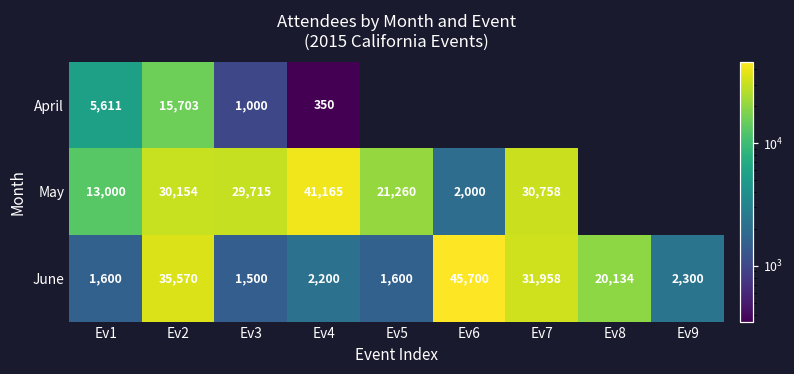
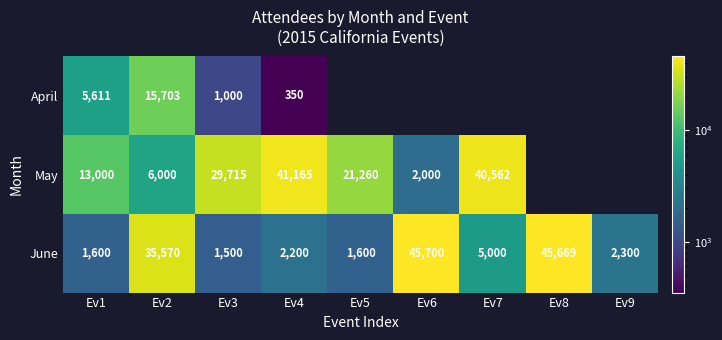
  {
    "April": {
      "Ev1": "5,611",
      "Ev2": "15,703",
      "Ev3": "1,000",
      "Ev4": "350"
    },
    "May": {
      "Ev1": "13,000",
-     "Ev2": "30,154",
+     "Ev2": "6,000",
      "Ev3": "29,715",
      "Ev4": "41,165",
      "Ev5": "21,260",
      "Ev6": "2,000",
-     "Ev7": "30,758"
+     "Ev7": "40,562"
    },
    "June": {
      "Ev1": "1,600",
      "Ev2": "35,570",
      "Ev3": "1,500",
      "Ev4": "2,200",
      "Ev5": "1,600",
      "Ev6": "45,700",
-     "Ev7": "31,958",
-     "Ev8": "20,134",
+     "Ev7": "5,000",
+     "Ev8": "45,669",
      "Ev9": "2,300"
    }
  }
